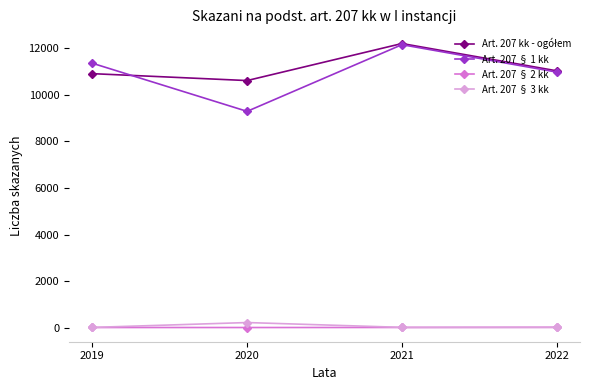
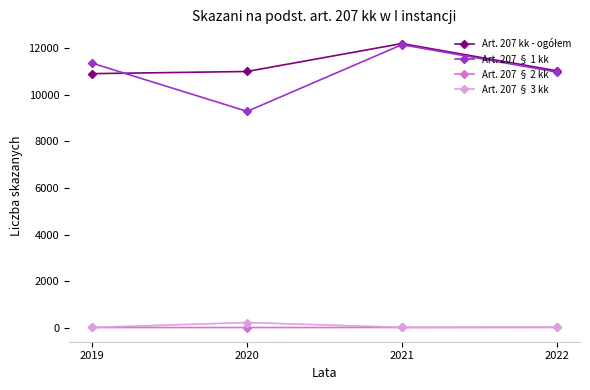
  {
    "Art. 207 kk - ogółem": {
      "2019": 10900,
-     "2020": 10600
+     "2020": 11000
    },
    "Art. 207 § 1 kk": {
      "2019": 11300,
      "2020": 9300
    }
  }
